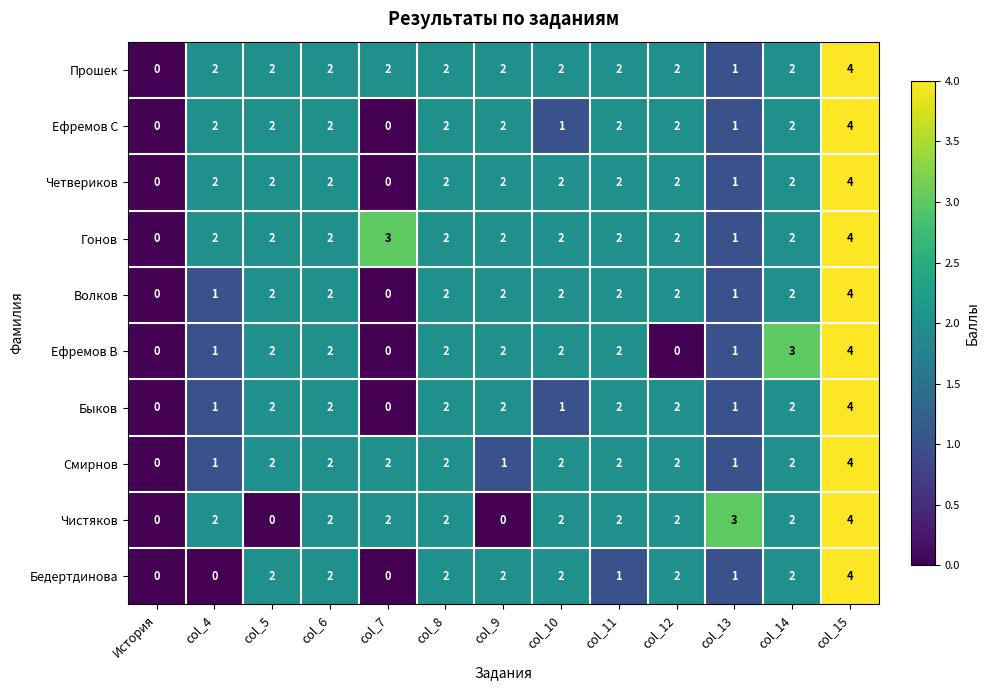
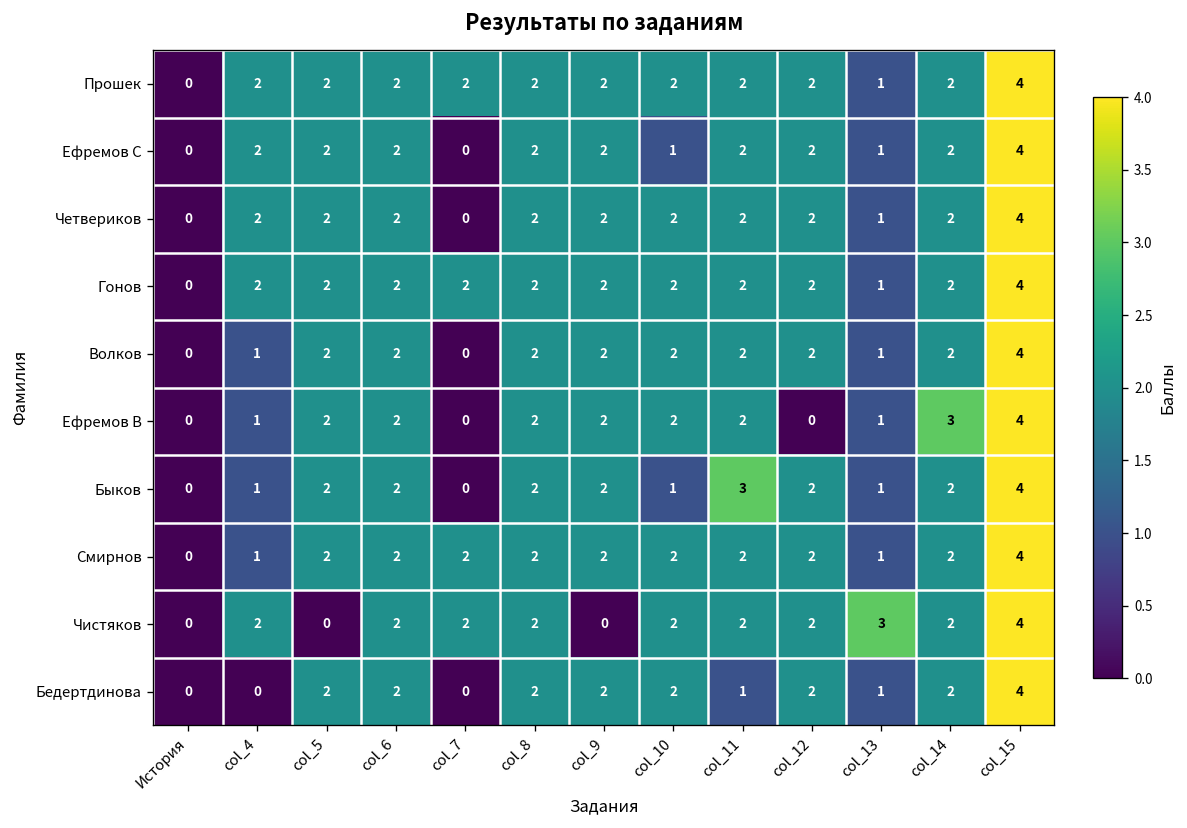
  {
    "Прошек": {
      "История": 0,
      "col_4": 2,
      "col_5": 2,
      "col_6": 2,
      "col_7": 2,
      "col_8": 2,
      "col_9": 2,
      "col_10": 2,
      "col_11": 2,
      "col_12": 2,
      "col_13": 1,
      "col_14": 2,
      "col_15": 4
    },
    "Ефремов С": {
      "История": 0,
      "col_4": 2,
      "col_5": 2,
      "col_6": 2,
      "col_7": 0,
      "col_8": 2,
      "col_9": 2,
      "col_10": 1,
      "col_11": 2,
      "col_12": 2,
      "col_13": 1,
      "col_14": 2,
      "col_15": 4
    },
    "Четвериков": {
      "История": 0,
      "col_4": 2,
      "col_5": 2,
      "col_6": 2,
      "col_7": 0,
      "col_8": 2,
      "col_9": 2,
      "col_10": 2,
      "col_11": 2,
      "col_12": 2,
      "col_13": 1,
      "col_14": 2,
      "col_15": 4
    },
    "Гонов": {
      "История": 0,
      "col_4": 2,
      "col_5": 2,
      "col_6": 2,
-     "col_7": 3,
+     "col_7": 2,
      "col_8": 2,
      "col_9": 2,
      "col_10": 2,
      "col_11": 2,
      "col_12": 2,
      "col_13": 1,
      "col_14": 2,
      "col_15": 4
    },
    "Волков": {
      "История": 0,
      "col_4": 1,
      "col_5": 2,
      "col_6": 2,
      "col_7": 0,
      "col_8": 2,
      "col_9": 2,
      "col_10": 2,
      "col_11": 2,
      "col_12": 2,
      "col_13": 1,
      "col_14": 2,
      "col_15": 4
    },
    "Ефремов В": {
      "История": 0,
      "col_4": 1,
      "col_5": 2,
      "col_6": 2,
      "col_7": 0,
      "col_8": 2,
      "col_9": 2,
      "col_10": 2,
      "col_11": 2,
      "col_12": 0,
      "col_13": 1,
      "col_14": 3,
      "col_15": 4
    },
    "Быков": {
      "История": 0,
      "col_4": 1,
      "col_5": 2,
      "col_6": 2,
      "col_7": 0,
      "col_8": 2,
      "col_9": 2,
      "col_10": 1,
-     "col_11": 2,
+     "col_11": 3,
      "col_12": 2,
      "col_13": 1,
      "col_14": 2,
      "col_15": 4
    },
    "Смирнов": {
      "История": 0,
      "col_4": 1,
      "col_5": 2,
      "col_6": 2,
      "col_7": 2,
      "col_8": 2,
-     "col_9": 1,
+     "col_9": 2,
      "col_10": 2,
      "col_11": 2,
      "col_12": 2,
      "col_13": 1,
      "col_14": 2,
      "col_15": 4
    },
    "Чистяков": {
      "История": 0,
      "col_4": 2,
      "col_5": 0,
      "col_6": 2,
      "col_7": 2,
      "col_8": 2,
      "col_9": 0,
      "col_10": 2,
      "col_11": 2,
      "col_12": 2,
      "col_13": 3,
      "col_14": 2,
      "col_15": 4
    },
    "Бедертдинова": {
      "История": 0,
      "col_4": 0,
      "col_5": 2,
      "col_6": 2,
      "col_7": 0,
      "col_8": 2,
      "col_9": 2,
      "col_10": 2,
      "col_11": 1,
      "col_12": 2,
      "col_13": 1,
      "col_14": 2,
      "col_15": 4
    }
  }
